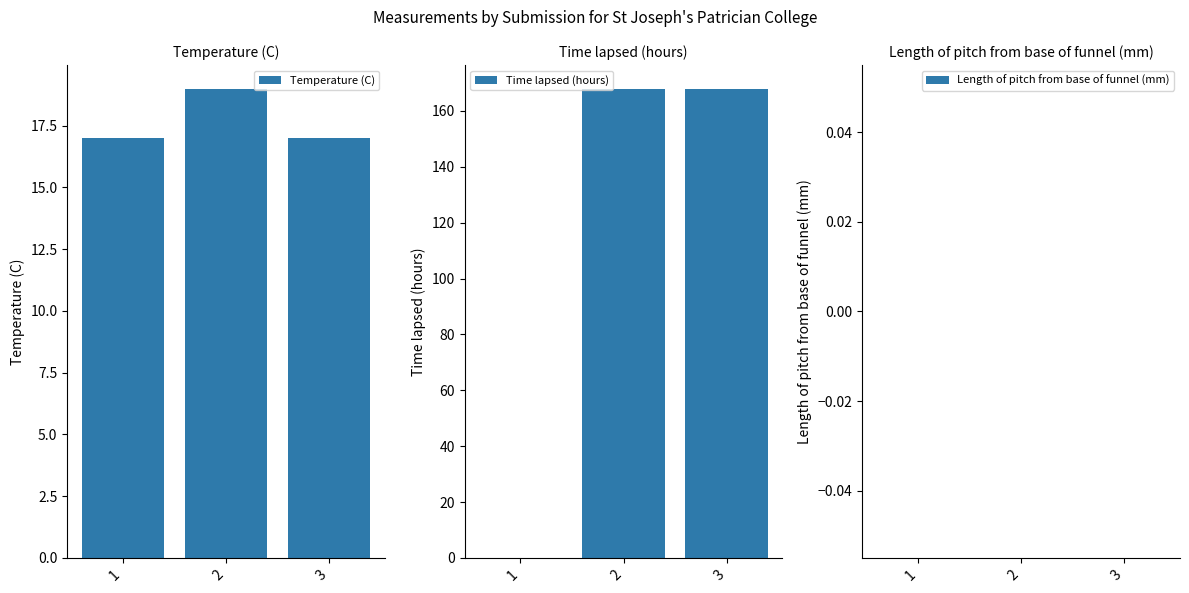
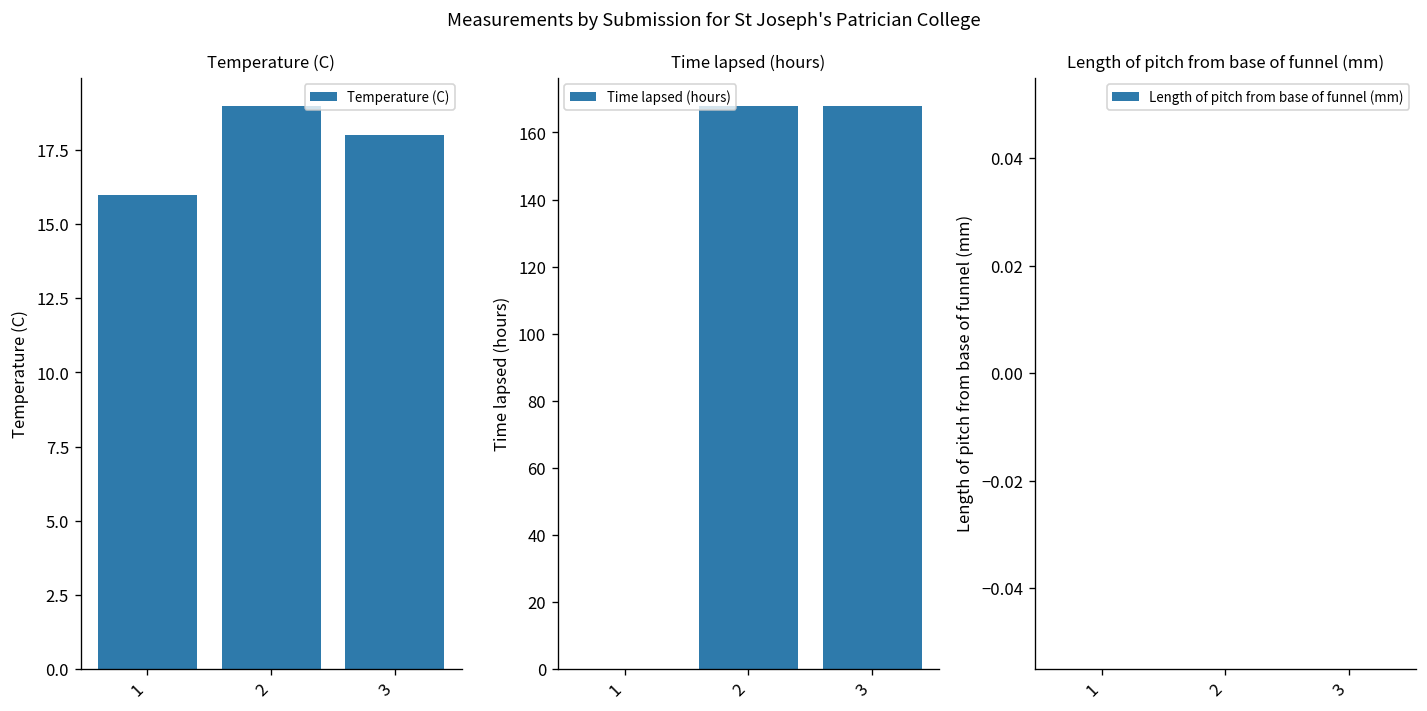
  {
    "Temperature (C)": {
-     "1": 17,
+     "1": 16,
      "2": 19,
-     "3": 17
+     "3": 18
    },
    "Time lapsed (hours)": {
      "1": 0,
      "2": 168,
      "3": 168
    },
    "Length of pitch from base of funnel (mm)": {
      "1": 0.000,
      "2": 0.000,
      "3": 0.000
    }
  }
